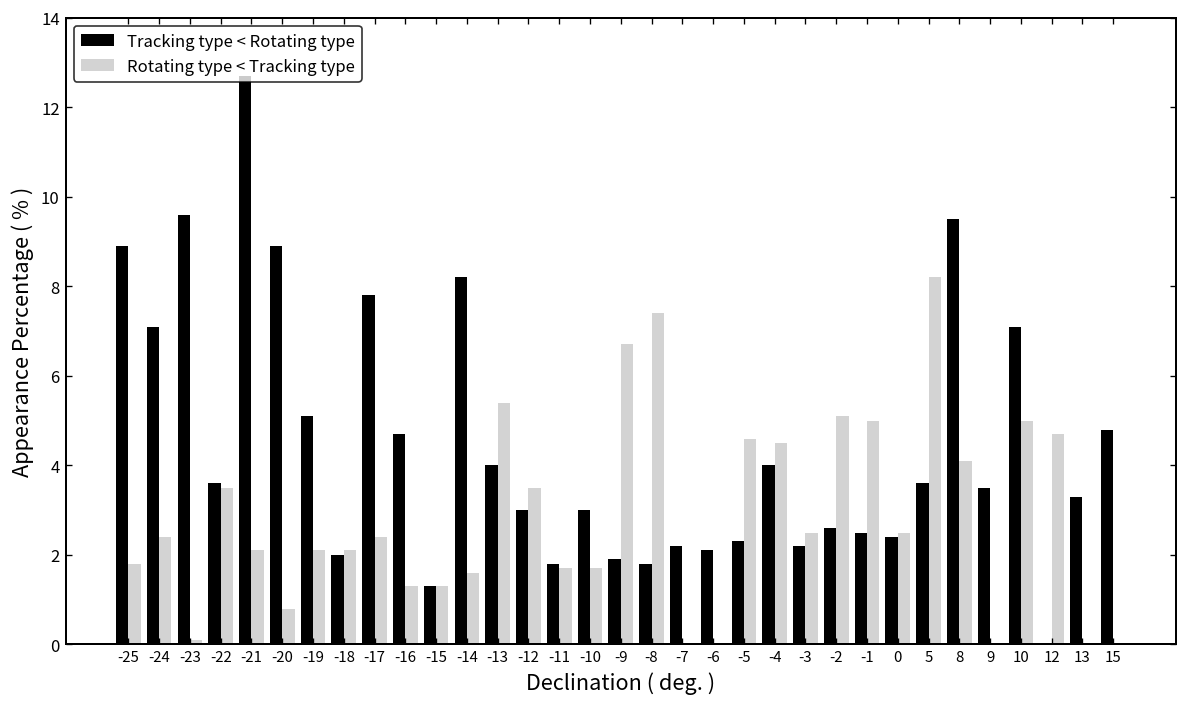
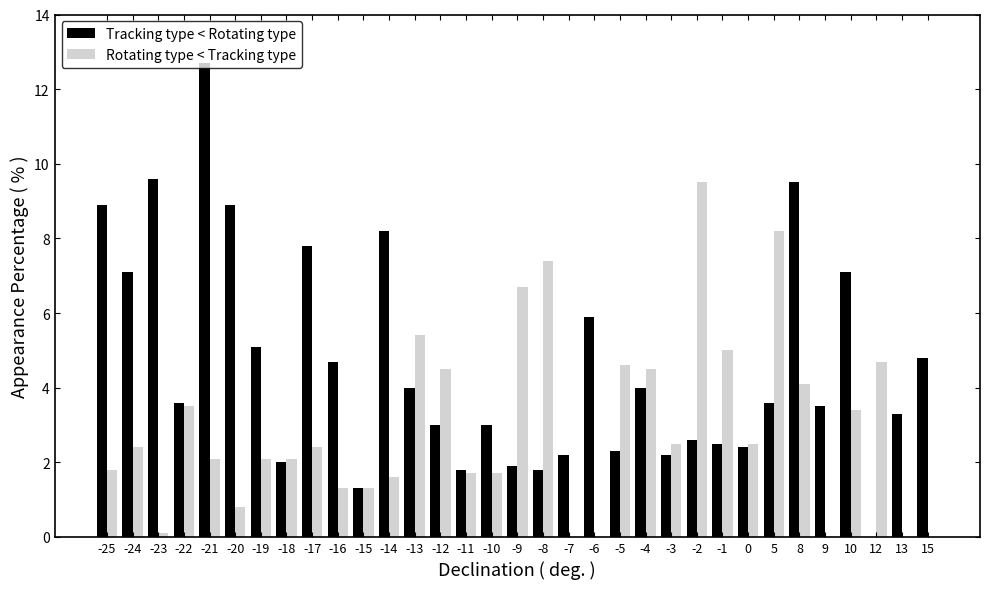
  {
    "Tracking type < Rotating type": {
      "-25": 8.9,
      "-24": 7.1,
      "-23": 9.6,
      "-22": 3.6,
      "-20": 8.9,
      "-19": 5.1,
      "-18": 2.0,
      "-17": 7.8,
      "-16": 4.7,
      "-15": 1.3,
      "-14": 8.2,
      "-13": 4.0,
      "-12": 3.0,
      "-11": 1.8,
      "-10": 3.0,
      "-9": 1.9,
      "-8": 1.8,
      "-7": 2.2,
-     "-6": 2.1,
+     "-6": 5.9,
      "-5": 2.3,
      "-4": 4.0,
      "-3": 2.2,
      "-2": 2.6,
      "-1": 2.5,
      "0": 2.4,
      "5": 3.6,
      "8": 9.5,
      "9": 3.5,
      "10": 7.1,
      "12": 0.0,
      "13": 3.3,
      "15": 4.8
    },
    "Rotating type < Tracking type": {
      "-25": 1.8,
      "-24": 2.4,
      "-23": 0.1,
      "-22": 3.5,
      "-21": 2.1,
      "-20": 0.8,
      "-19": 2.1,
      "-18": 2.1,
      "-17": 2.4,
      "-16": 1.3,
      "-15": 1.3,
      "-14": 1.6,
      "-13": 5.4,
-     "-12": 3.5,
+     "-12": 4.5,
      "-11": 1.7,
      "-10": 1.7,
      "-9": 6.7,
      "-8": 7.4,
      "-7": 0.0,
      "-6": 0.0,
      "-5": 4.6,
      "-4": 4.5,
      "-3": 2.5,
-     "-2": 5.1,
+     "-2": 9.5,
      "-1": 5.0,
      "0": 2.5,
      "5": 8.2,
      "8": 4.1,
      "9": 0.0,
-     "10": 5.0,
+     "10": 3.4,
      "12": 4.7,
      "13": 0.0,
      "15": 0.0
    }
  }
